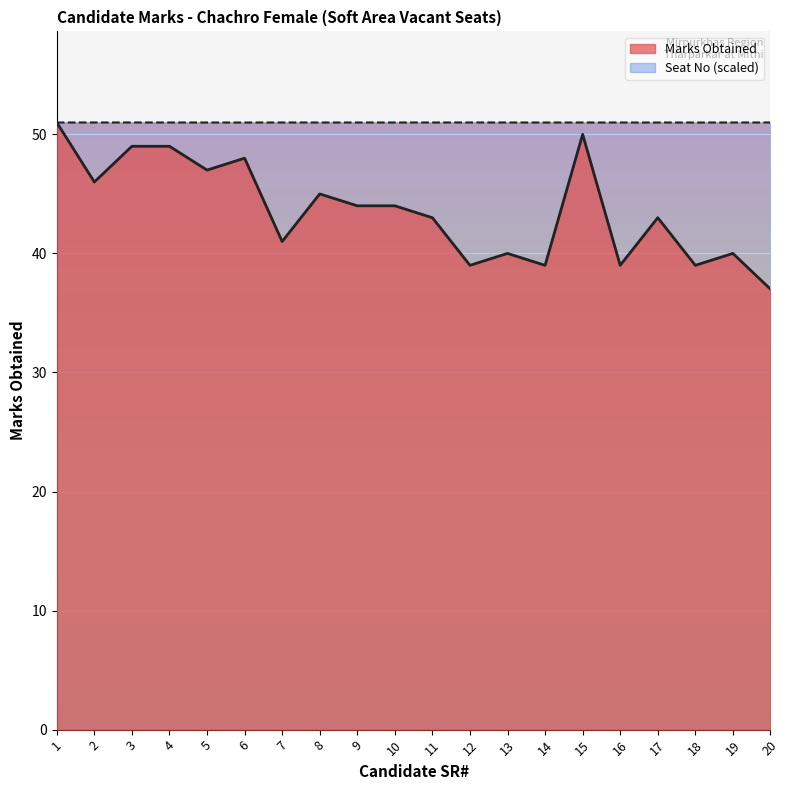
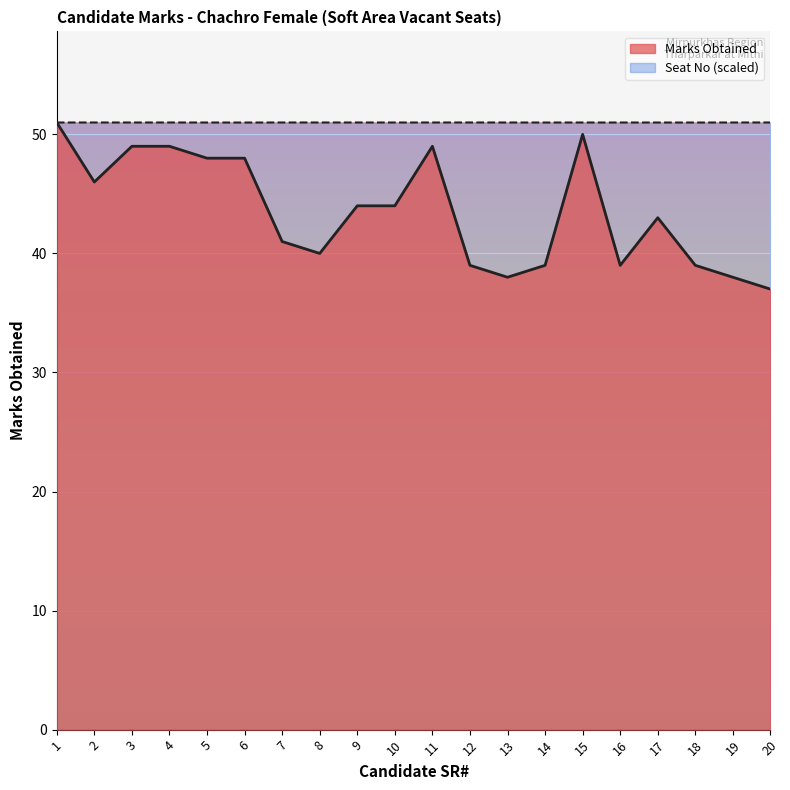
  {
    "Marks Obtained": {
      "2": 46,
      "3": 49,
      "4": 49,
-     "5": 47,
+     "5": 48,
      "6": 48,
      "7": 41,
-     "8": 45,
+     "8": 40,
      "9": 44,
      "10": 44,
-     "11": 43,
+     "11": 49,
      "12": 39,
-     "13": 40,
+     "13": 38,
      "14": 39,
      "15": 50,
      "16": 39,
      "17": 43,
      "18": 39,
-     "19": 40,
+     "19": 38,
      "20": 37
    },
    "Seat No (scaled)": {
      "2": 51,
      "3": 51,
      "4": 51,
      "5": 51,
      "6": 51,
      "7": 51,
      "8": 51,
      "9": 51,
      "10": 51,
      "11": 51,
      "12": 51,
      "13": 51,
      "14": 51,
      "15": 51,
      "16": 51,
      "17": 51,
      "18": 51,
      "19": 51,
      "20": 51
    }
  }
